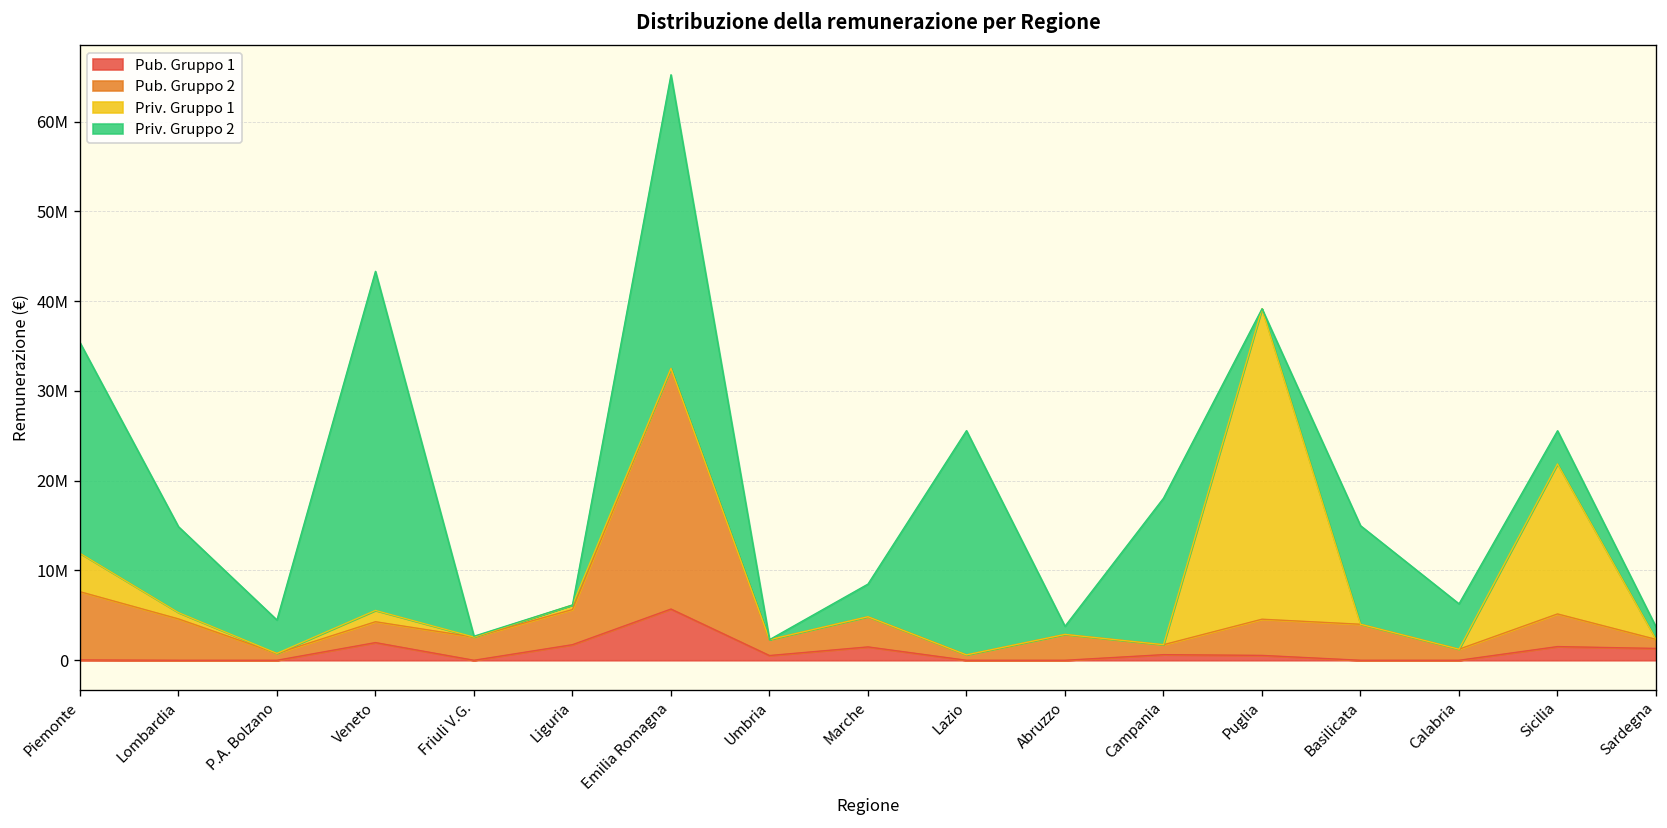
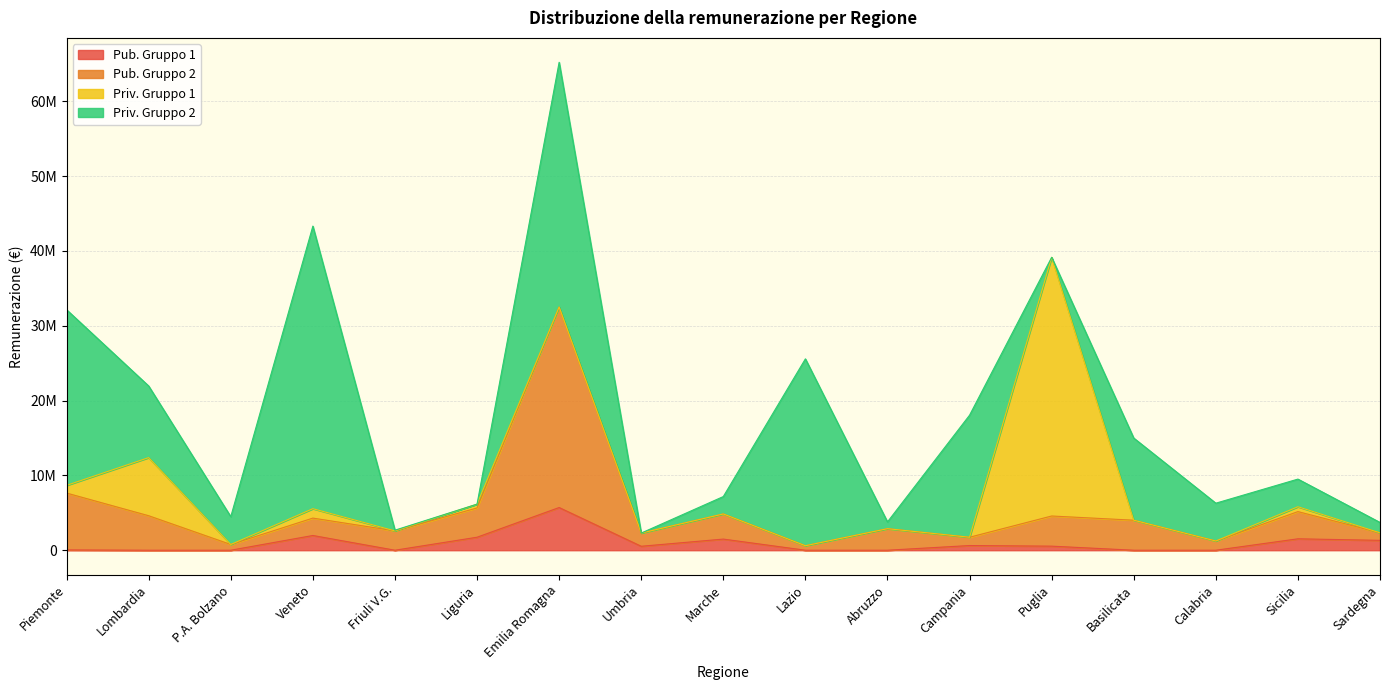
  {
    "Priv. Gruppo 1": {
-     "Piemonte": 4000000,
-     "Lombardia": 1000000,
+     "Piemonte": 1000000,
+     "Lombardia": 8000000,
      "Veneto": 1000000,
-     "Sicilia": 17000000
+     "Sicilia": 1000000
    },
    "Priv. Gruppo 2": {
      "Piemonte": 23000000,
      "Lombardia": 10000000,
      "P.A. Bolzano": 4000000,
      "Veneto": 38000000,
      "Emilia Romagna": 33000000,
-     "Marche": 4000000,
+     "Marche": 2000000,
      "Lazio": 25000000,
      "Abruzzo": 1000000,
      "Campania": 16000000,
      "Basilicata": 11000000,
      "Calabria": 5000000,
      "Sicilia": 4000000,
      "Sardegna": 1000000
    }
  }
